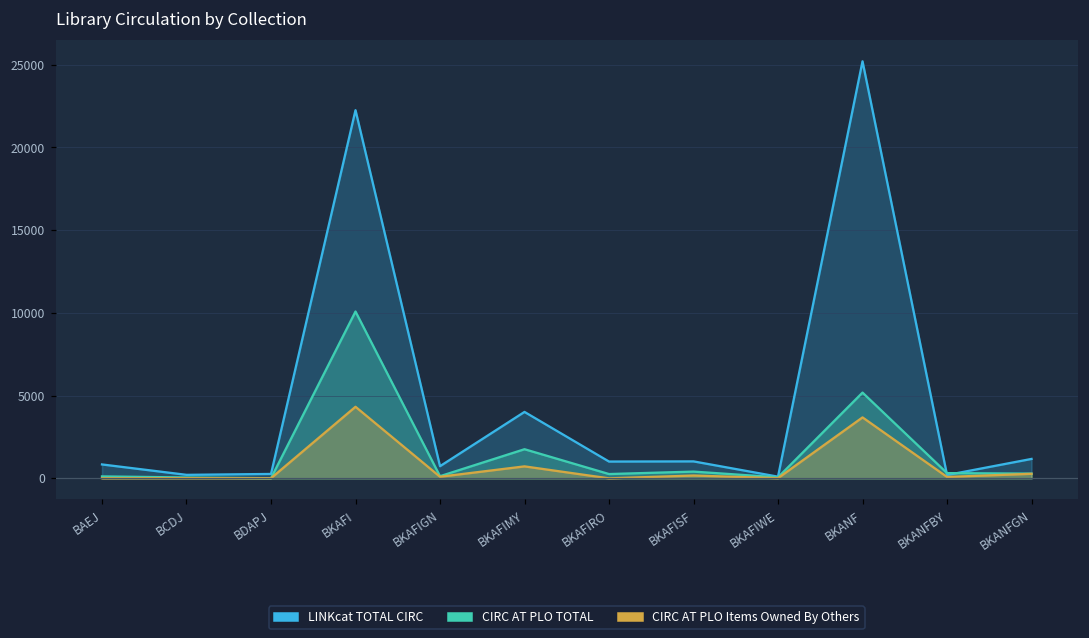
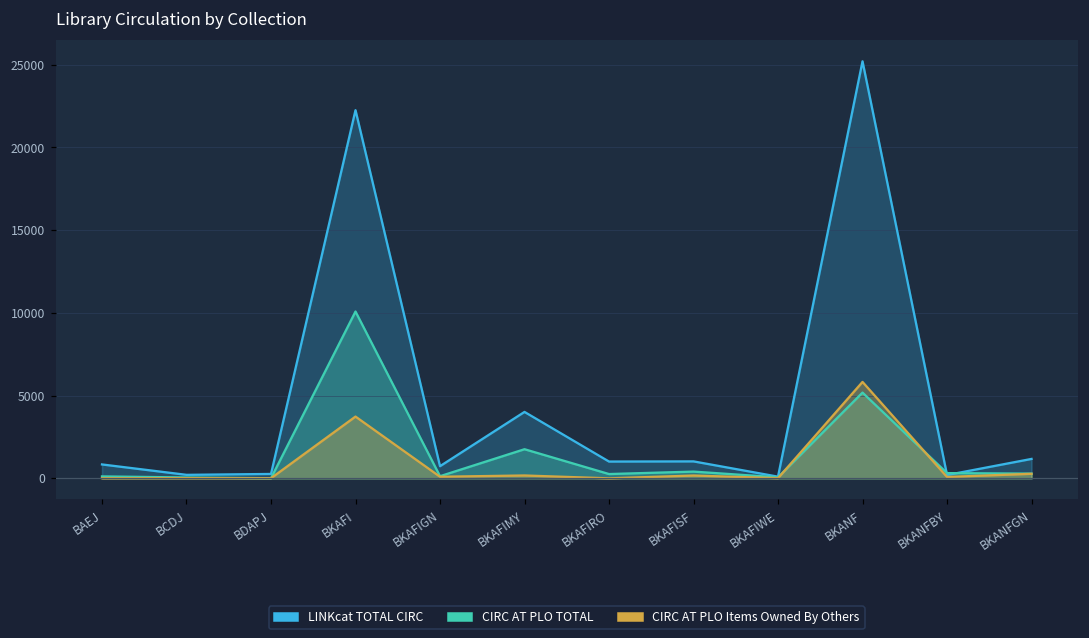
  {
    "CIRC AT PLO Items Owned By Others": {
-     "BKAFI": 4300,
-     "BKAFIMY": 700,
+     "BKAFI": 3700,
+     "BKAFIMY": 200,
      "BKAFIRO": 0,
      "BKAFISF": 200,
-     "BKANF": 3700
+     "BKANF": 5800
    }
  }
